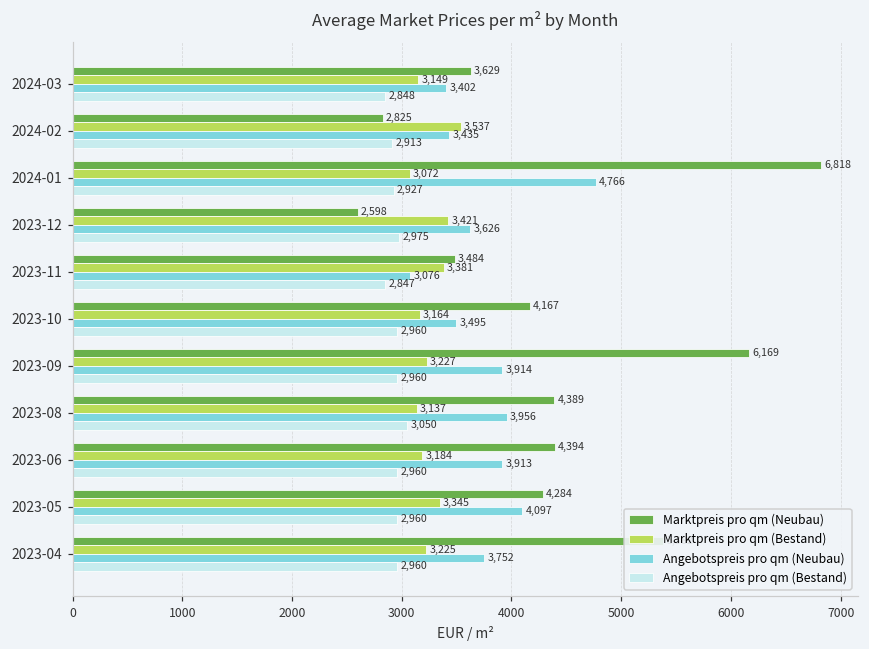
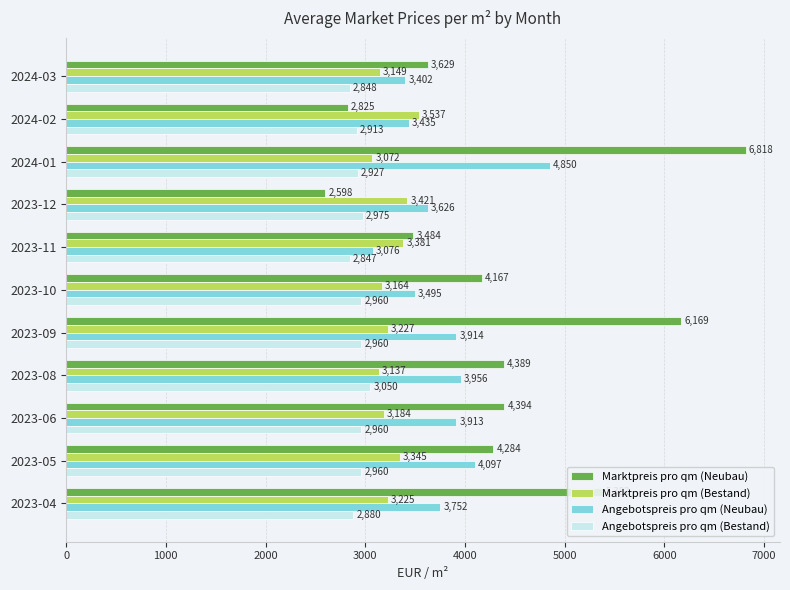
  {
    "Marktpreis pro qm (Neubau)": {
      "2024-03": "3,629",
      "2024-02": "2,825",
      "2024-01": "6,818",
      "2023-12": "2,598",
      "2023-11": "3,484",
      "2023-10": "4,167",
      "2023-09": "6,169",
      "2023-08": "4,389",
      "2023-06": "4,394",
      "2023-05": "4,284"
    },
    "Marktpreis pro qm (Bestand)": {
      "2024-03": "3,149",
      "2024-02": "3,537",
      "2024-01": "3,072",
      "2023-12": "3,421",
      "2023-11": "3,381",
      "2023-10": "3,164",
      "2023-09": "3,227",
      "2023-08": "3,137",
      "2023-06": "3,184",
      "2023-05": "3,345",
      "2023-04": "3,225"
    },
    "Angebotspreis pro qm (Neubau)": {
      "2024-03": "3,402",
      "2024-02": "3,435",
-     "2024-01": "4,766",
+     "2024-01": "4,850",
      "2023-12": "3,626",
      "2023-11": "3,076",
      "2023-10": "3,495",
      "2023-09": "3,914",
      "2023-08": "3,956",
      "2023-06": "3,913",
      "2023-05": "4,097",
      "2023-04": "3,752"
    },
    "Angebotspreis pro qm (Bestand)": {
      "2024-03": "2,848",
      "2024-02": "2,913",
      "2024-01": "2,927",
      "2023-12": "2,975",
      "2023-11": "2,847",
      "2023-10": "2,960",
      "2023-09": "2,960",
      "2023-08": "3,050",
      "2023-06": "2,960",
      "2023-05": "2,960",
-     "2023-04": "2,960"
+     "2023-04": "2,880"
    }
  }
